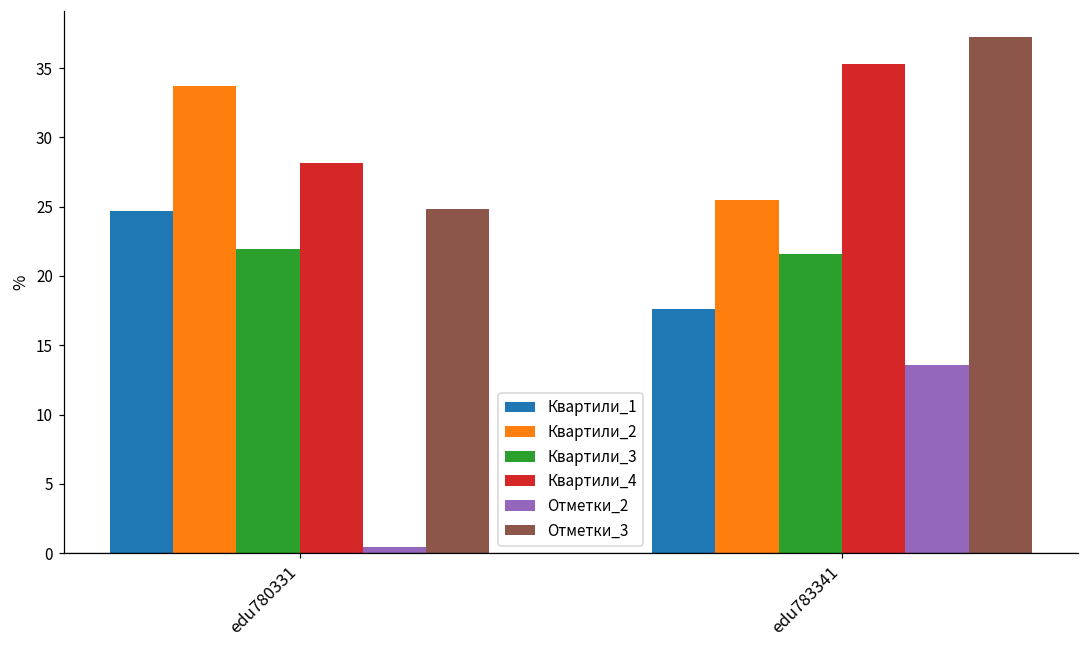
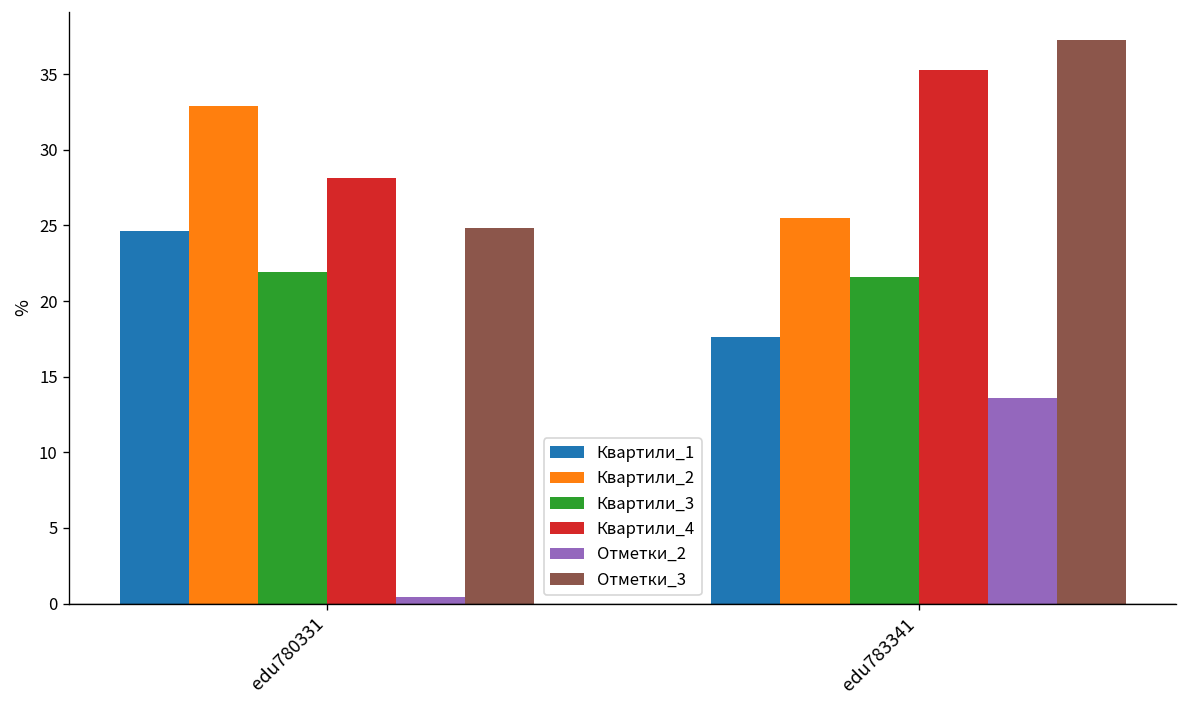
  {
    "Квартили_1": {
      "edu780331": 24.7,
      "edu783341": 17.6
    },
    "Квартили_2": {
-     "edu780331": 33.7,
+     "edu780331": 32.9,
      "edu783341": 25.5
    },
    "Квартили_3": {
      "edu780331": 21.9,
      "edu783341": 21.6
    },
    "Квартили_4": {
      "edu780331": 28.1,
      "edu783341": 35.3
    },
    "Отметки_2": {
      "edu780331": 0.4,
      "edu783341": 13.6
    },
    "Отметки_3": {
      "edu780331": 24.8,
      "edu783341": 37.3
    }
  }
